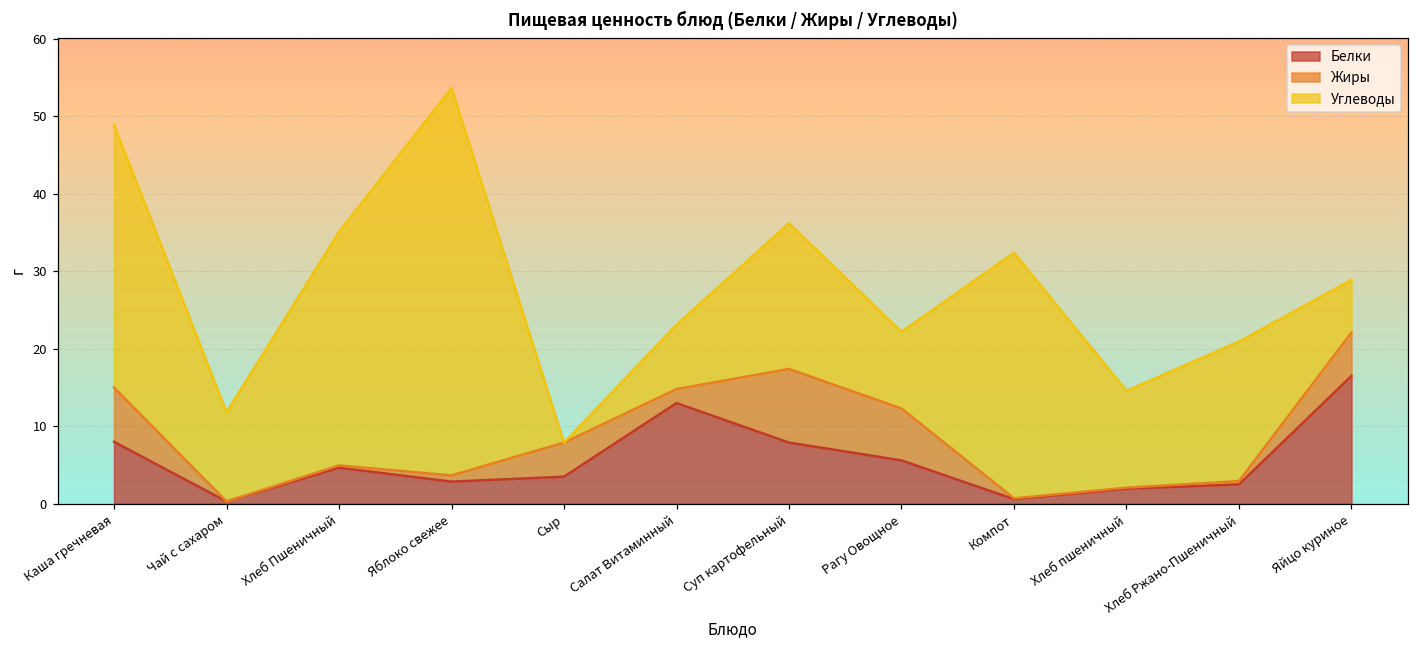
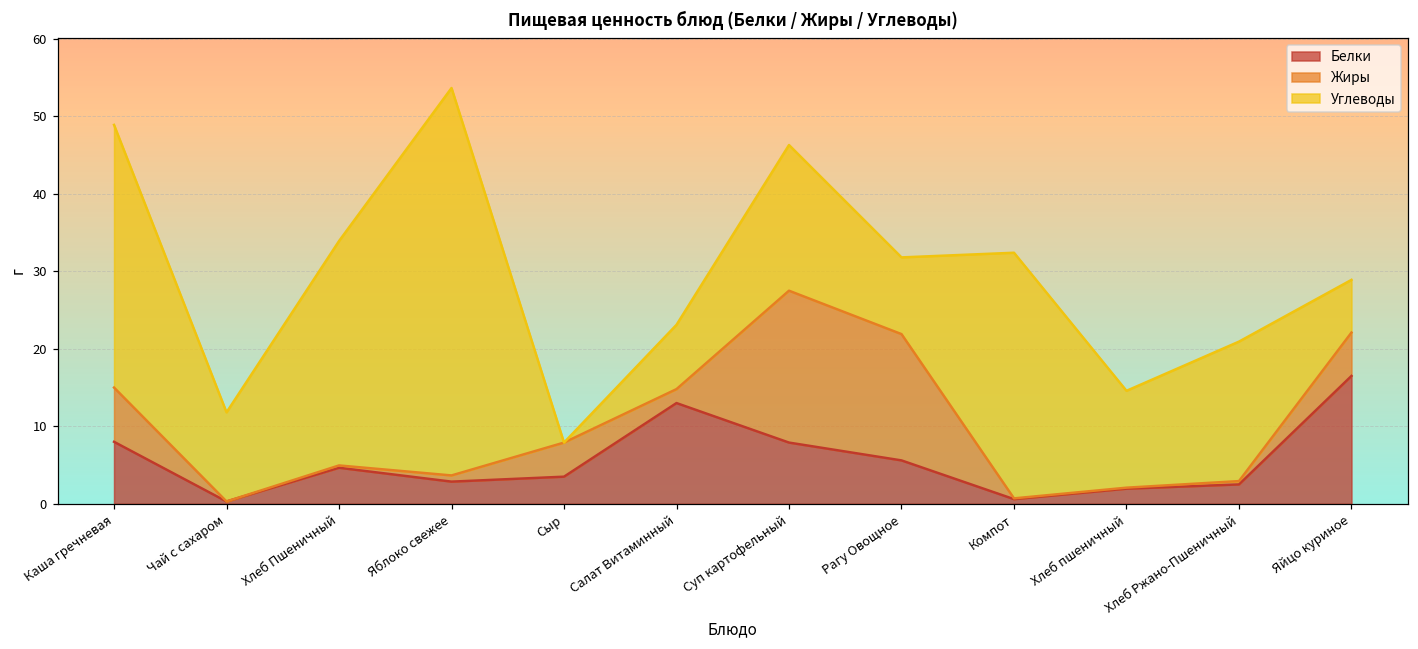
  {
    "Белки": {
      "Каша гречневая": 8,
      "Яблоко свежее": 3,
      "Сыр": 4,
      "Салат Витаминный": 13,
      "Суп картофельный": 8,
      "Рагу Овощное": 6,
      "Хлеб Ржано-Пшеничный": 3,
      "Яйцо куриное": 17
    },
    "Жиры": {
      "Каша гречневая": 7,
      "Яблоко свежее": 1,
      "Салат Витаминный": 2,
-     "Суп картофельный": 9,
-     "Рагу Овощное": 7,
+     "Суп картофельный": 20,
+     "Рагу Овощное": 16,
      "Хлеб Ржано-Пшеничный": 0,
      "Яйцо куриное": 6
    },
    "Углеводы": {
      "Каша гречневая": 34,
      "Чай с сахаром": 12,
-     "Хлеб Пшеничный": 30,
+     "Хлеб Пшеничный": 29,
      "Яблоко свежее": 50,
      "Салат Витаминный": 8,
      "Суп картофельный": 19,
      "Рагу Овощное": 10,
      "Компот": 32,
      "Хлеб пшеничный": 13,
      "Хлеб Ржано-Пшеничный": 18,
      "Яйцо куриное": 7
    }
  }
